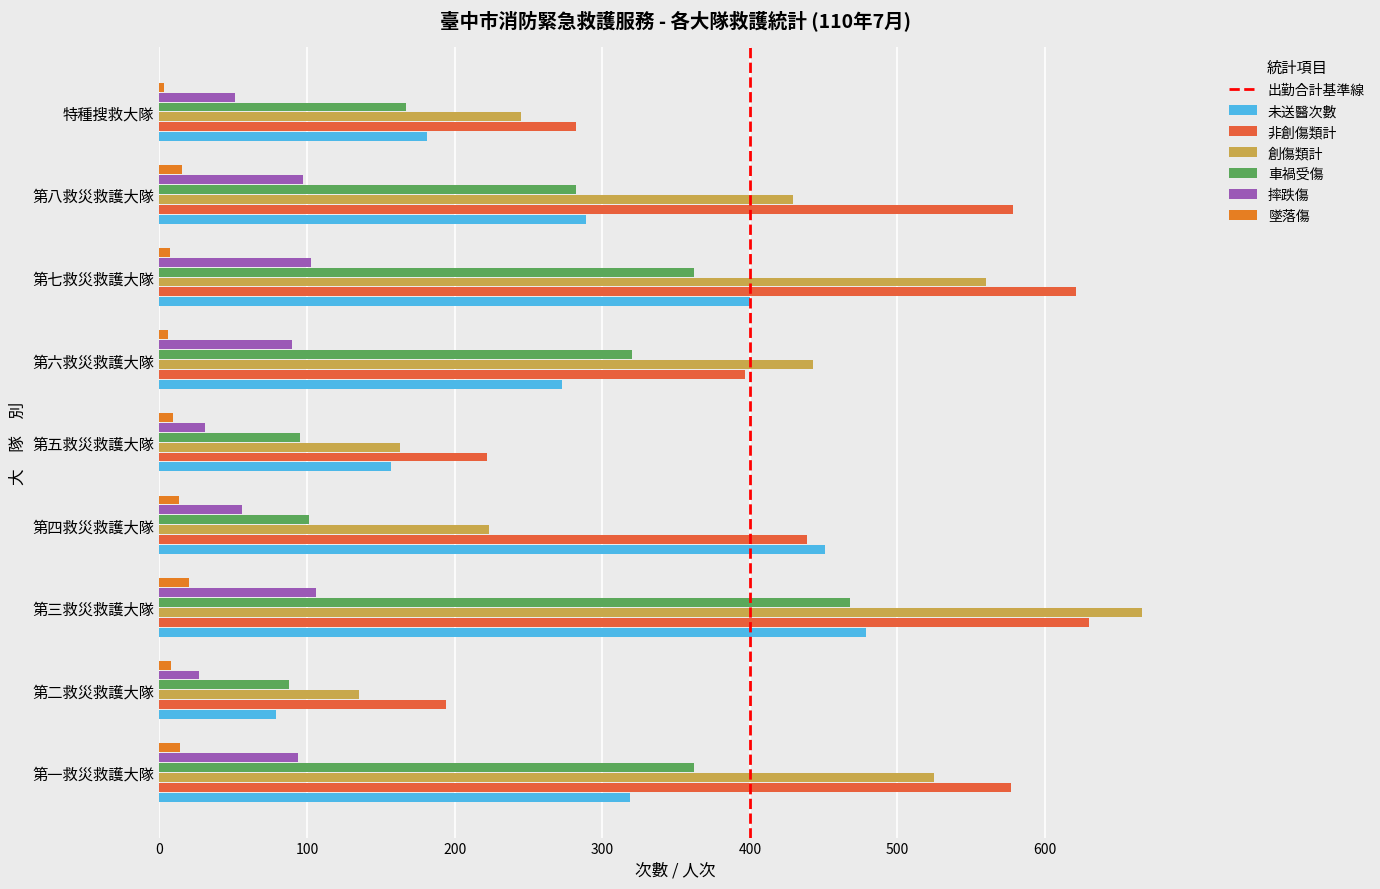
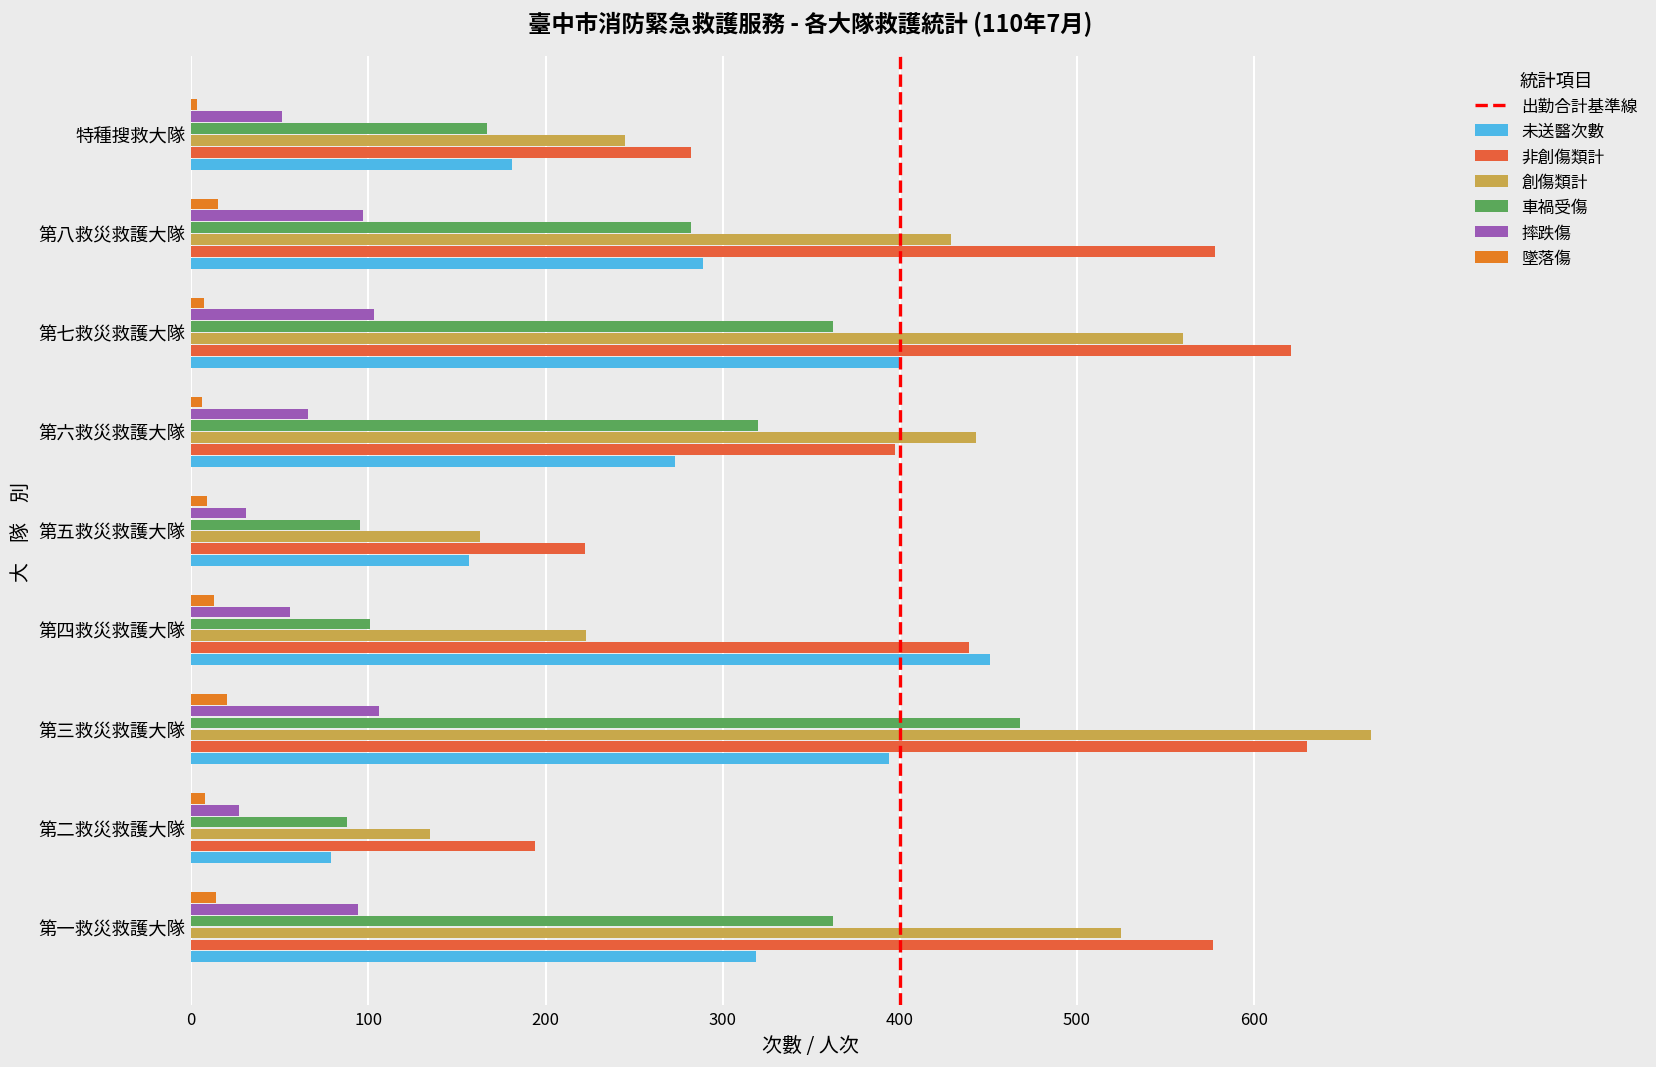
  {
    "未送醫次數": {
      "特種搜救大隊": 181,
      "第八救災救護大隊": 289,
      "第七救災救護大隊": 400,
      "第六救災救護大隊": 273,
      "第五救災救護大隊": 157,
      "第四救災救護大隊": 451,
-     "第三救災救護大隊": 479,
+     "第三救災救護大隊": 394,
      "第二救災救護大隊": 79,
      "第一救災救護大隊": 319
    },
    "創傷類計": {
      "特種搜救大隊": 245,
      "第八救災救護大隊": 429,
      "第七救災救護大隊": 560,
      "第六救災救護大隊": 443,
      "第五救災救護大隊": 163,
      "第四救災救護大隊": 223,
      "第三救災救護大隊": 666,
      "第二救災救護大隊": 135,
      "第一救災救護大隊": 525
    },
    "車禍受傷": {
      "特種搜救大隊": 167,
      "第八救災救護大隊": 282,
      "第七救災救護大隊": 362,
      "第六救災救護大隊": 320,
      "第五救災救護大隊": 95,
      "第四救災救護大隊": 101,
      "第三救災救護大隊": 468,
      "第二救災救護大隊": 88,
      "第一救災救護大隊": 362
    },
    "摔跌傷": {
      "特種搜救大隊": 51,
      "第八救災救護大隊": 97,
      "第七救災救護大隊": 103,
-     "第六救災救護大隊": 90,
+     "第六救災救護大隊": 66,
      "第五救災救護大隊": 31,
      "第四救災救護大隊": 56,
      "第三救災救護大隊": 106,
      "第二救災救護大隊": 27,
      "第一救災救護大隊": 94
    }
  }
